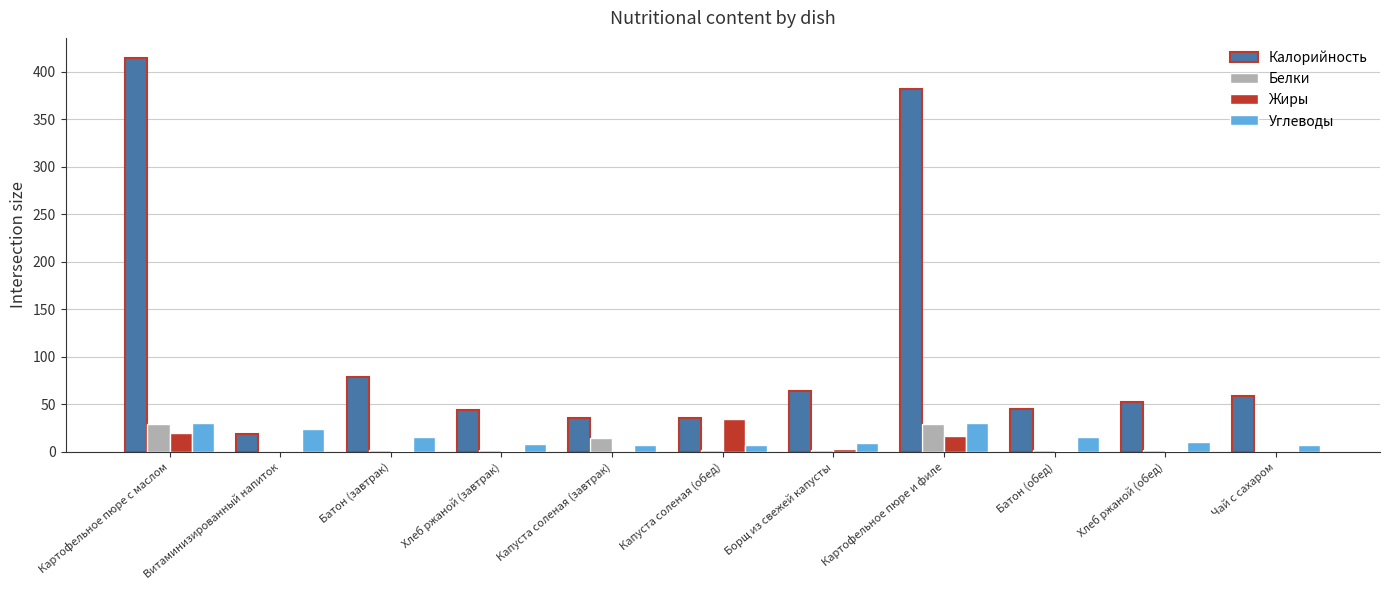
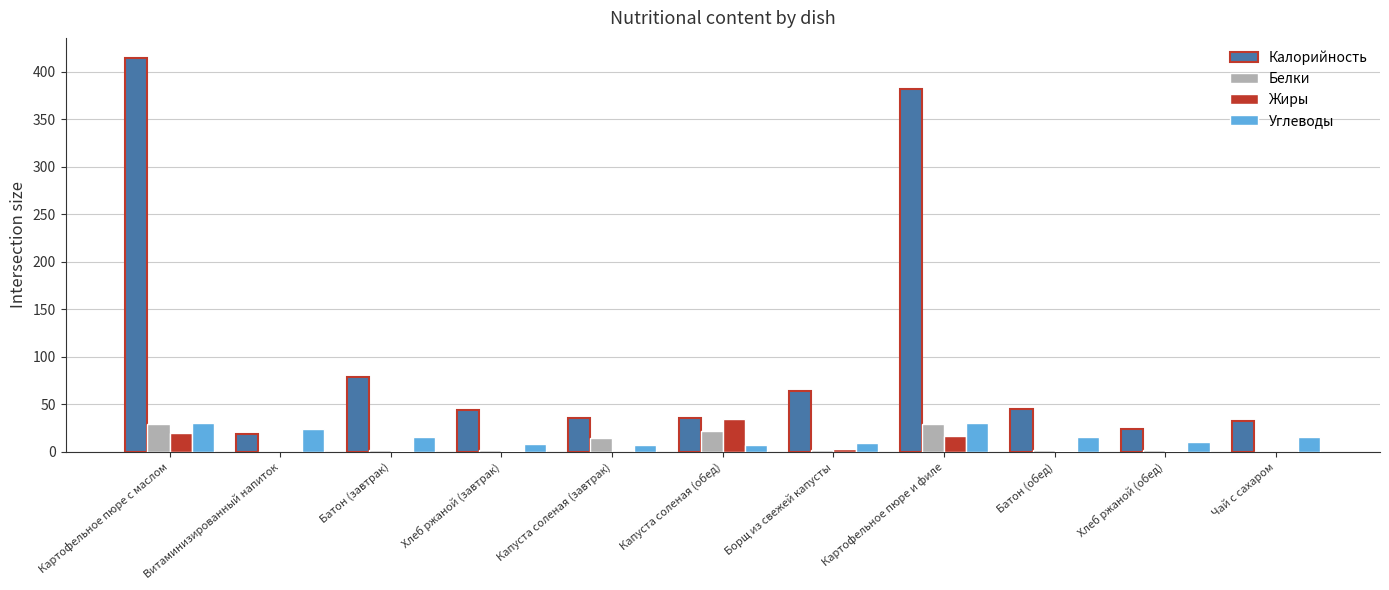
  {
    "Калорийность": {
      "Картофельное пюре с маслом": 410,
      "Витаминизированный напиток": 20,
      "Батон (завтрак)": 80,
      "Хлеб ржаной (завтрак)": 40,
      "Капуста соленая (завтрак)": 40,
      "Капуста соленая (обед)": 40,
      "Борщ из свежей капусты": 60,
      "Картофельное пюре и филе": 380,
      "Батон (обед)": 40,
-     "Хлеб ржаной (обед)": 50,
-     "Чай с сахаром": 60
+     "Хлеб ржаной (обед)": 20,
+     "Чай с сахаром": 30
    },
    "Белки": {
      "Картофельное пюре с маслом": 30,
      "Витаминизированный напиток": 0,
      "Капуста соленая (завтрак)": 10,
-     "Капуста соленая (обед)": 0,
+     "Капуста соленая (обед)": 20,
      "Картофельное пюре и филе": 30
    },
    "Жиры": {
      "Картофельное пюре с маслом": 20,
      "Витаминизированный напиток": 0,
      "Капуста соленая (обед)": 30,
      "Картофельное пюре и филе": 20,
      "Чай с сахаром": 0
    },
    "Углеводы": {
      "Картофельное пюре с маслом": 30,
      "Витаминизированный напиток": 20,
      "Батон (завтрак)": 20,
      "Хлеб ржаной (завтрак)": 10,
      "Капуста соленая (завтрак)": 10,
      "Капуста соленая (обед)": 10,
      "Борщ из свежей капусты": 10,
      "Картофельное пюре и филе": 30,
      "Батон (обед)": 20,
      "Хлеб ржаной (обед)": 10,
-     "Чай с сахаром": 10
+     "Чай с сахаром": 20
    }
  }
